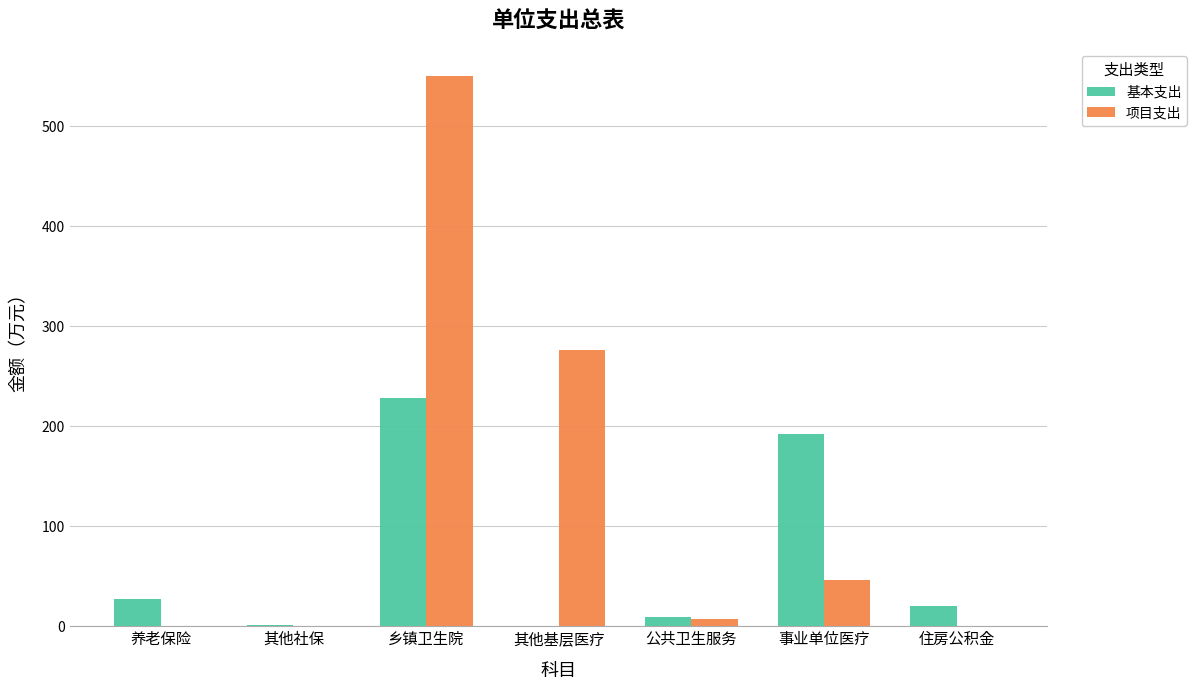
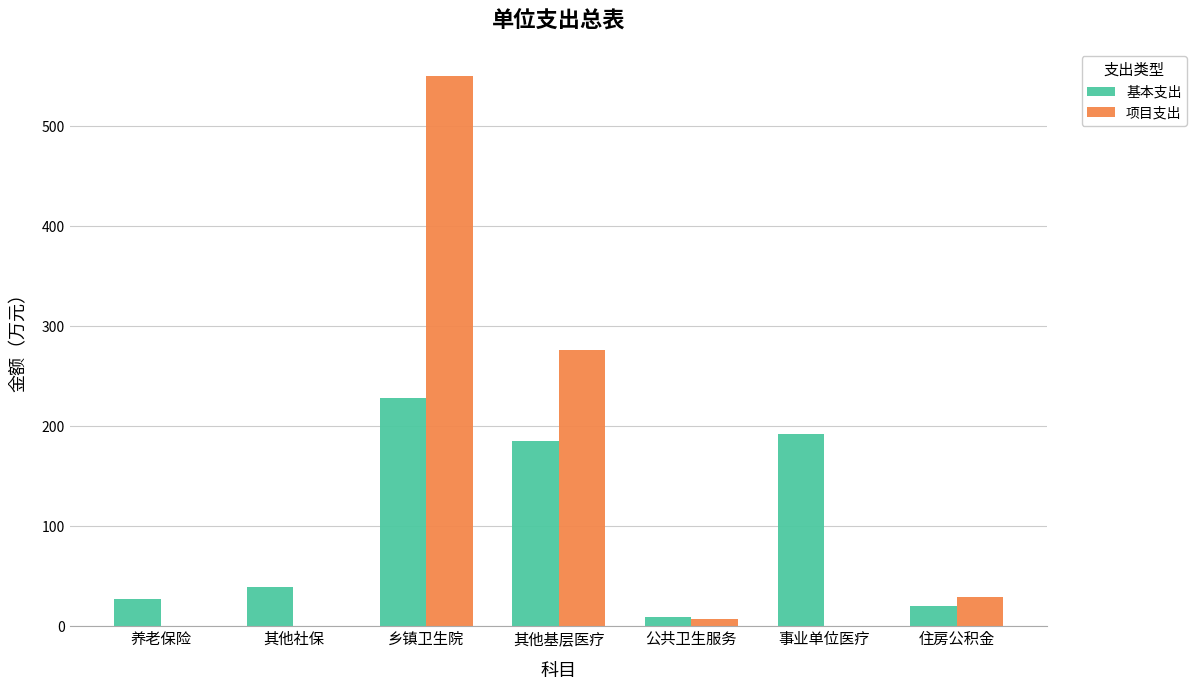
  {
    "基本支出": {
      "养老保险": 30,
-     "其他社保": 0,
+     "其他社保": 40,
      "乡镇卫生院": 230,
-     "其他基层医疗": 0,
+     "其他基层医疗": 190,
      "公共卫生服务": 10,
      "事业单位医疗": 190,
      "住房公积金": 20
    },
    "项目支出": {
      "养老保险": 0,
      "其他社保": 0,
      "乡镇卫生院": 550,
      "其他基层医疗": 280,
      "公共卫生服务": 10,
-     "事业单位医疗": 50,
-     "住房公积金": 0
+     "事业单位医疗": 0,
+     "住房公积金": 30
    }
  }
